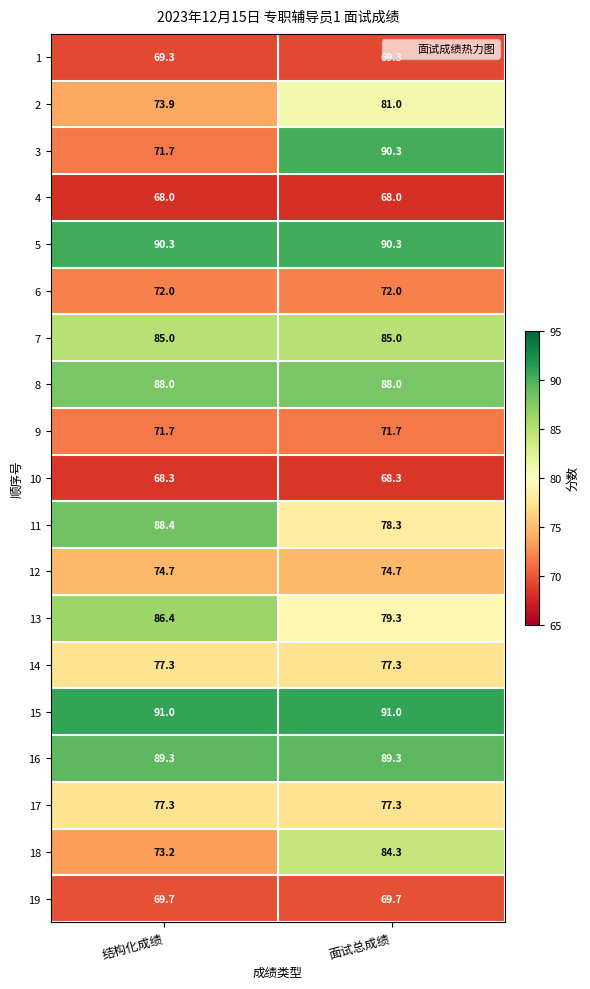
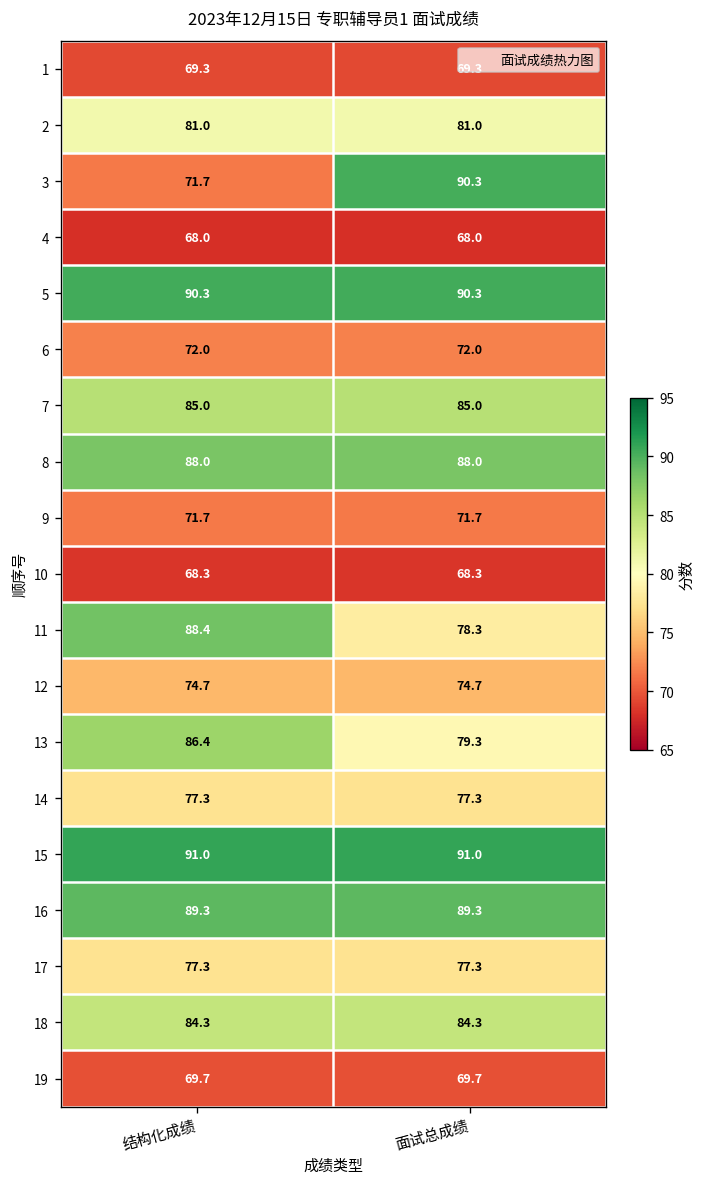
  {
    "1": {
      "结构化成绩": 69.3
    },
    "2": {
-     "结构化成绩": 73.9,
+     "结构化成绩": 81.0,
      "面试总成绩": 81.0
    },
    "3": {
      "结构化成绩": 71.7,
      "面试总成绩": 90.3
    },
    "4": {
      "结构化成绩": 68.0,
      "面试总成绩": 68.0
    },
    "5": {
      "结构化成绩": 90.3,
      "面试总成绩": 90.3
    },
    "6": {
      "结构化成绩": 72.0,
      "面试总成绩": 72.0
    },
    "7": {
      "结构化成绩": 85.0,
      "面试总成绩": 85.0
    },
    "8": {
      "结构化成绩": 88.0,
      "面试总成绩": 88.0
    },
    "9": {
      "结构化成绩": 71.7,
      "面试总成绩": 71.7
    },
    "10": {
      "结构化成绩": 68.3,
      "面试总成绩": 68.3
    },
    "11": {
      "结构化成绩": 88.4,
      "面试总成绩": 78.3
    },
    "12": {
      "结构化成绩": 74.7,
      "面试总成绩": 74.7
    },
    "13": {
      "结构化成绩": 86.4,
      "面试总成绩": 79.3
    },
    "14": {
      "结构化成绩": 77.3,
      "面试总成绩": 77.3
    },
    "15": {
      "结构化成绩": 91.0,
      "面试总成绩": 91.0
    },
    "16": {
      "结构化成绩": 89.3,
      "面试总成绩": 89.3
    },
    "17": {
      "结构化成绩": 77.3,
      "面试总成绩": 77.3
    },
    "18": {
-     "结构化成绩": 73.2,
+     "结构化成绩": 84.3,
      "面试总成绩": 84.3
    },
    "19": {
      "结构化成绩": 69.7,
      "面试总成绩": 69.7
    }
  }
